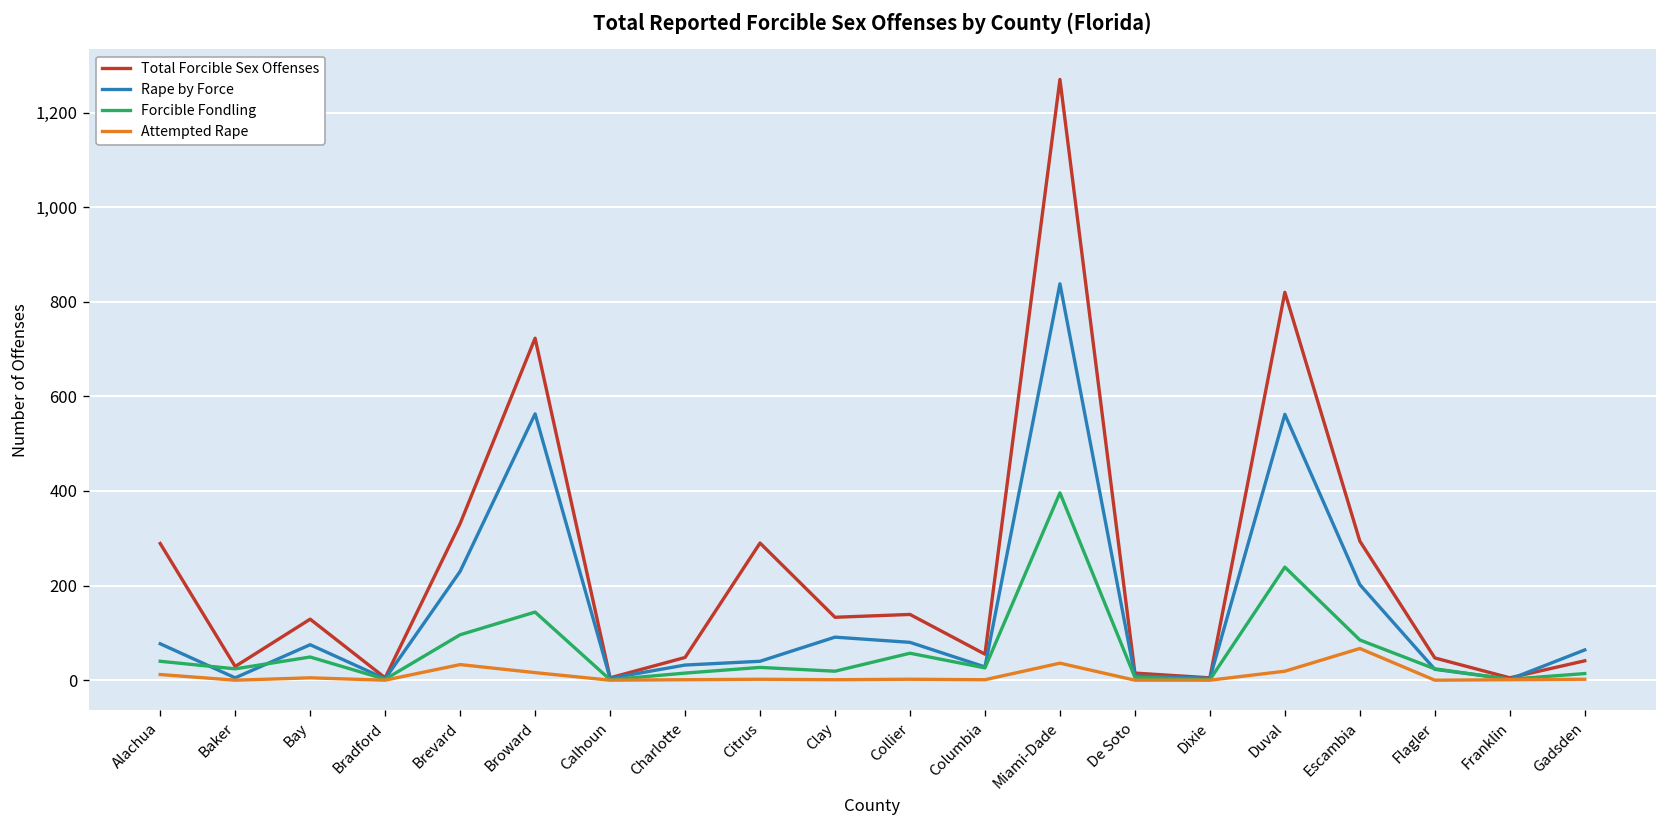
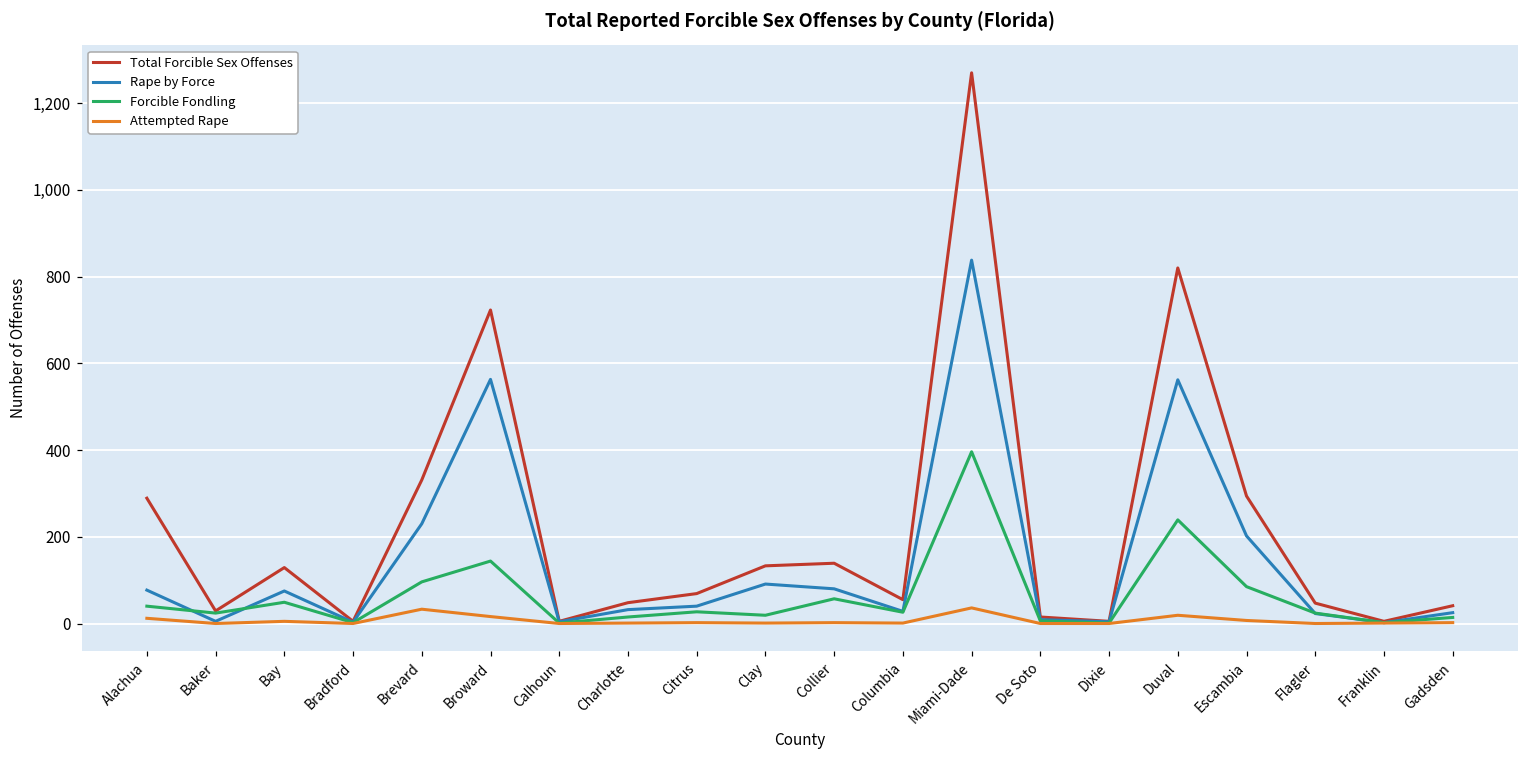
  {
    "Total Forcible Sex Offenses": {
      "Alachua": "290",
      "Bay": "130",
      "Brevard": "330",
      "Broward": "720",
      "Charlotte": "50",
-     "Citrus": "290",
+     "Citrus": "70",
      "Clay": "130",
      "Collier": "140",
      "Columbia": "60",
      "Miami-Dade": "1,270",
      "Duval": "820",
      "Escambia": "290",
      "Flagler": "50",
      "Gadsden": "40"
    },
    "Rape by Force": {
      "Alachua": "80",
      "Bay": "80",
      "Brevard": "230",
      "Broward": "560",
      "Charlotte": "30",
      "Citrus": "40",
      "Clay": "90",
      "Collier": "80",
      "Miami-Dade": "840",
      "Duval": "560",
      "Escambia": "200",
-     "Gadsden": "60"
+     "Gadsden": "30"
    },
    "Forcible Fondling": {
      "Alachua": "40",
      "Bay": "50",
      "Brevard": "100",
      "Broward": "140",
      "Charlotte": "20",
      "Citrus": "30",
      "Clay": "20",
      "Collier": "60",
      "Miami-Dade": "400",
      "Duval": "240",
      "Escambia": "90",
      "Gadsden": "10"
    },
    "Attempted Rape": {
      "Alachua": "10",
      "Bay": "10",
      "Brevard": "30",
      "Broward": "20",
      "Charlotte": "0",
      "Citrus": "0",
      "Clay": "0",
      "Collier": "0",
      "Columbia": "0",
      "Miami-Dade": "40",
      "Duval": "20",
-     "Escambia": "70",
+     "Escambia": "10",
      "Flagler": "0",
      "Gadsden": "0"
    }
  }
